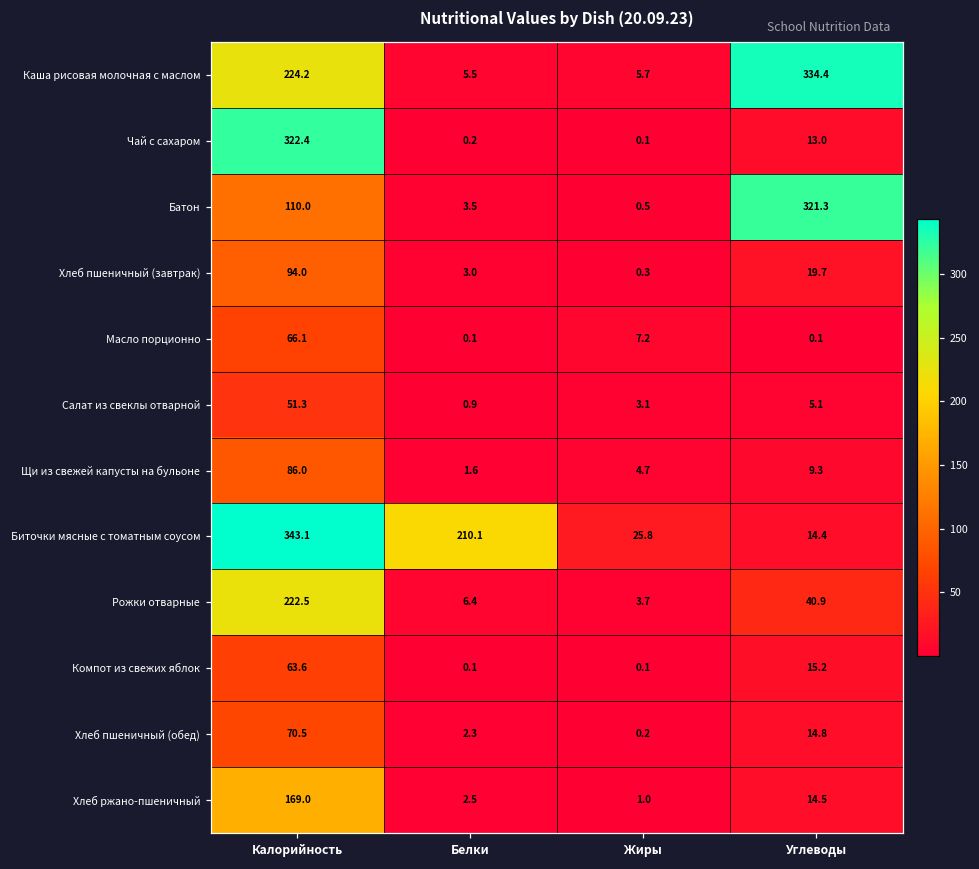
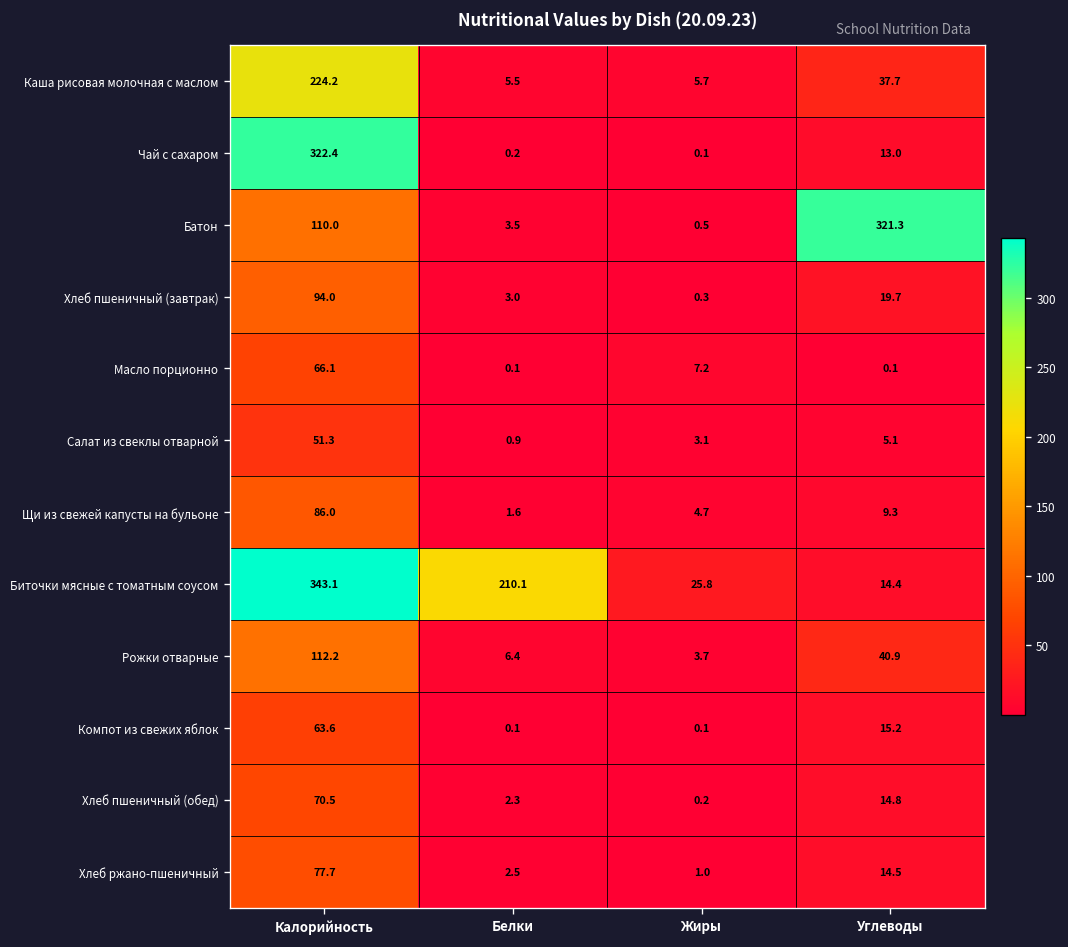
  {
    "Каша рисовая молочная с маслом": {
      "Калорийность": 224.2,
      "Белки": 5.5,
      "Жиры": 5.7,
-     "Углеводы": 334.4
+     "Углеводы": 37.7
    },
    "Чай с сахаром": {
      "Калорийность": 322.4,
      "Белки": 0.2,
      "Жиры": 0.1,
      "Углеводы": 13.0
    },
    "Батон": {
      "Калорийность": 110.0,
      "Белки": 3.5,
      "Жиры": 0.5,
      "Углеводы": 321.3
    },
    "Хлеб пшеничный (завтрак)": {
      "Калорийность": 94.0,
      "Белки": 3.0,
      "Жиры": 0.3,
      "Углеводы": 19.7
    },
    "Масло порционно": {
      "Калорийность": 66.1,
      "Белки": 0.1,
      "Жиры": 7.2,
      "Углеводы": 0.1
    },
    "Салат из свеклы отварной": {
      "Калорийность": 51.3,
      "Белки": 0.9,
      "Жиры": 3.1,
      "Углеводы": 5.1
    },
    "Щи из свежей капусты на бульоне": {
      "Калорийность": 86.0,
      "Белки": 1.6,
      "Жиры": 4.7,
      "Углеводы": 9.3
    },
    "Биточки мясные с томатным соусом": {
      "Калорийность": 343.1,
      "Белки": 210.1,
      "Жиры": 25.8,
      "Углеводы": 14.4
    },
    "Рожки отварные": {
-     "Калорийность": 222.5,
+     "Калорийность": 112.2,
      "Белки": 6.4,
      "Жиры": 3.7,
      "Углеводы": 40.9
    },
    "Компот из свежих яблок": {
      "Калорийность": 63.6,
      "Белки": 0.1,
      "Жиры": 0.1,
      "Углеводы": 15.2
    },
    "Хлеб пшеничный (обед)": {
      "Калорийность": 70.5,
      "Белки": 2.3,
      "Жиры": 0.2,
      "Углеводы": 14.8
    },
    "Хлеб ржано-пшеничный": {
-     "Калорийность": 169.0,
+     "Калорийность": 77.7,
      "Белки": 2.5,
      "Жиры": 1.0,
      "Углеводы": 14.5
    }
  }
